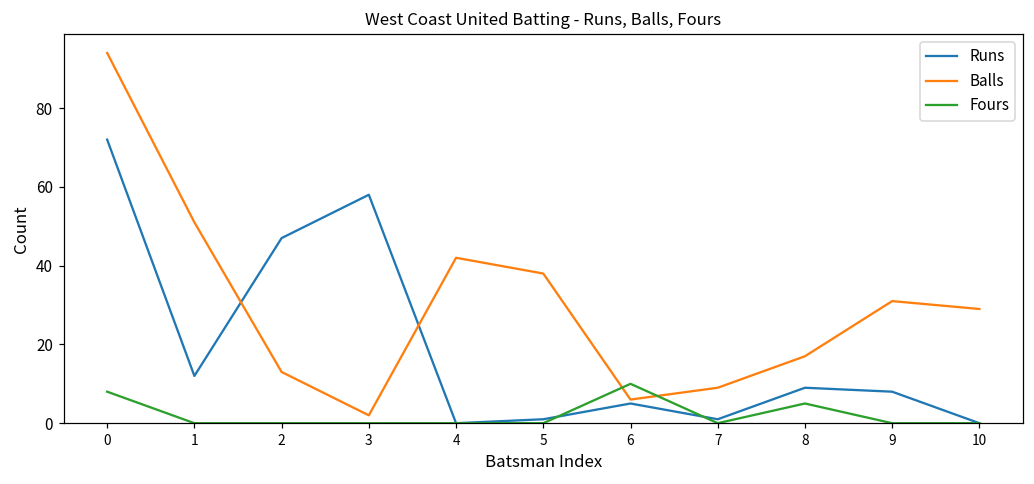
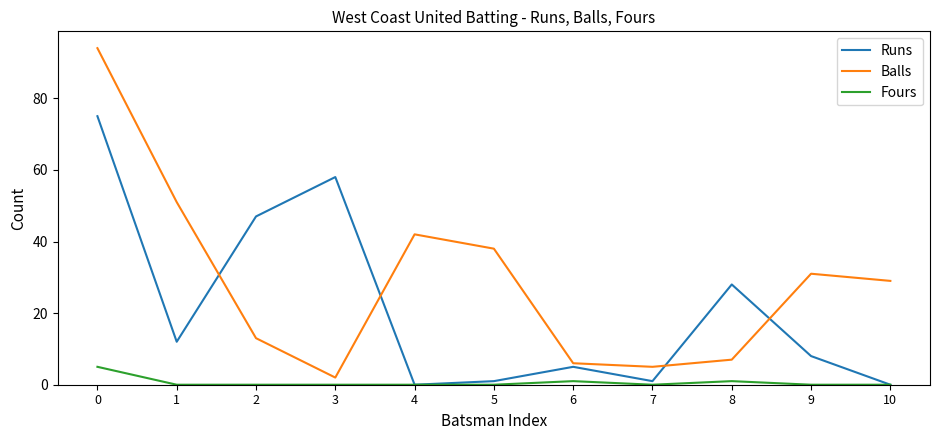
  {
    "Runs": {
-     "0": 72,
+     "0": 75,
      "1": 12,
      "2": 47,
      "3": 58,
      "5": 1,
      "6": 5,
      "7": 1,
-     "8": 9,
+     "8": 28,
      "9": 8
    },
    "Balls": {
      "0": 94,
      "1": 51,
      "2": 13,
      "3": 2,
      "4": 42,
      "5": 38,
      "6": 6,
-     "7": 9,
-     "8": 17,
+     "7": 5,
+     "8": 7,
      "9": 31,
      "10": 29
    },
    "Fours": {
-     "0": 8,
+     "0": 5,
      "1": 0,
      "2": 0,
      "3": 0,
      "5": 0,
-     "6": 10,
+     "6": 1,
      "7": 0,
-     "8": 5,
+     "8": 1,
      "9": 0
    }
  }
